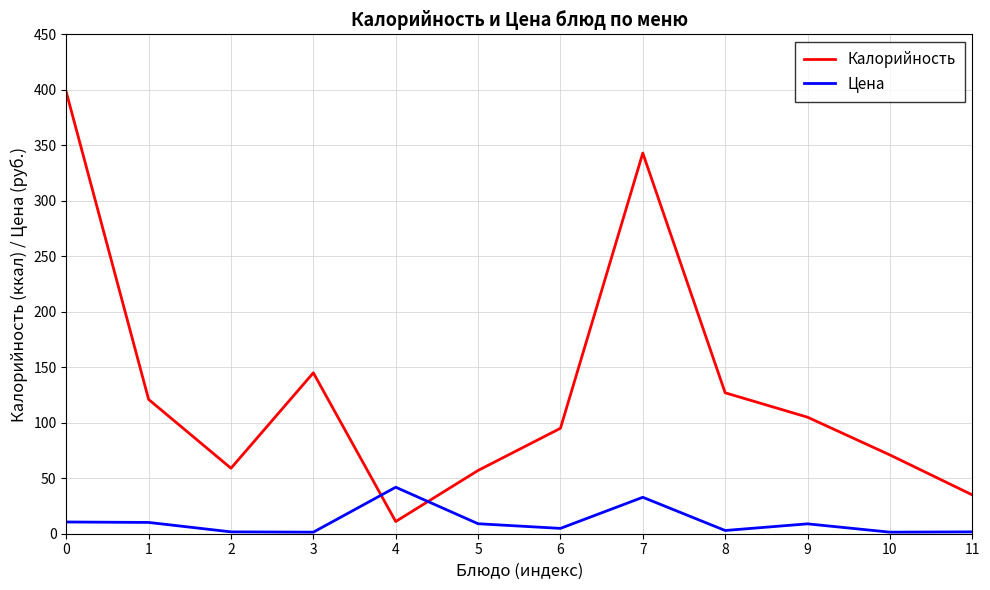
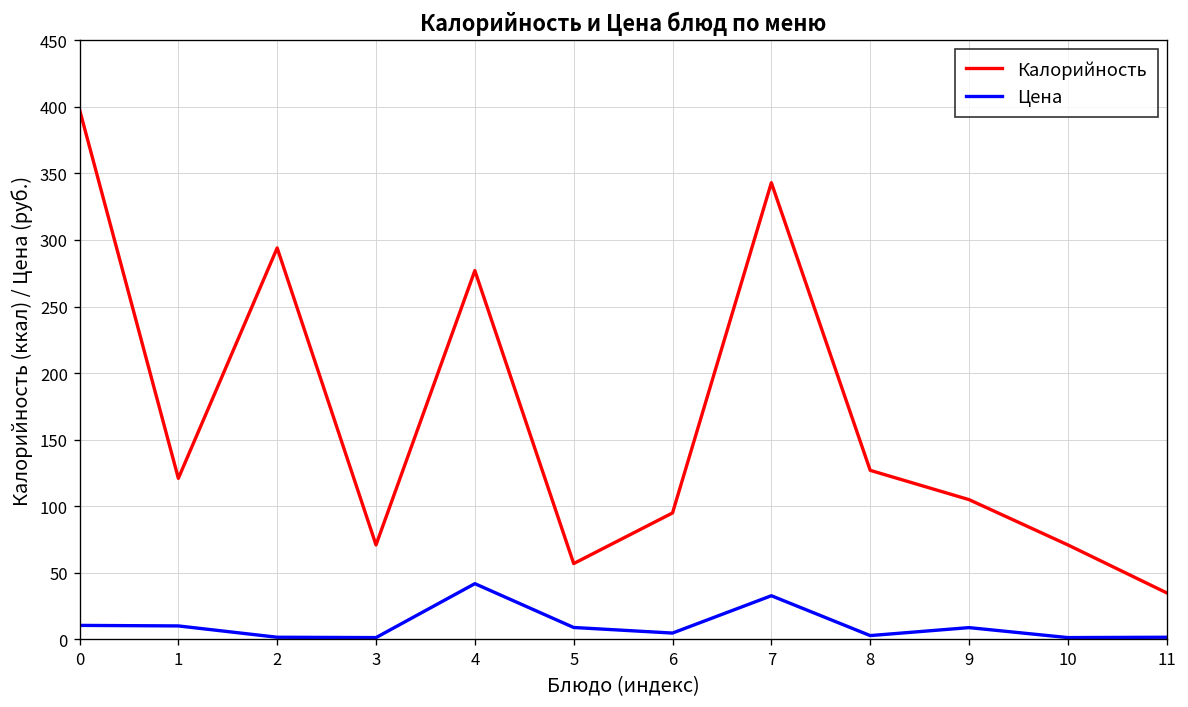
  {
    "Калорийность": {
      "0": 398,
      "1": 121,
-     "2": 59,
-     "3": 145,
-     "4": 11,
+     "2": 294,
+     "3": 71,
+     "4": 277,
      "5": 57,
      "6": 95,
      "7": 343,
      "8": 127,
      "9": 105,
      "10": 71,
      "11": 35
    },
    "Цена": {
      "0": 11,
      "1": 10,
      "2": 2,
      "3": 1,
      "4": 42,
      "5": 9,
      "6": 5,
      "7": 33,
      "8": 3,
      "9": 9,
      "10": 1,
      "11": 2
    }
  }
